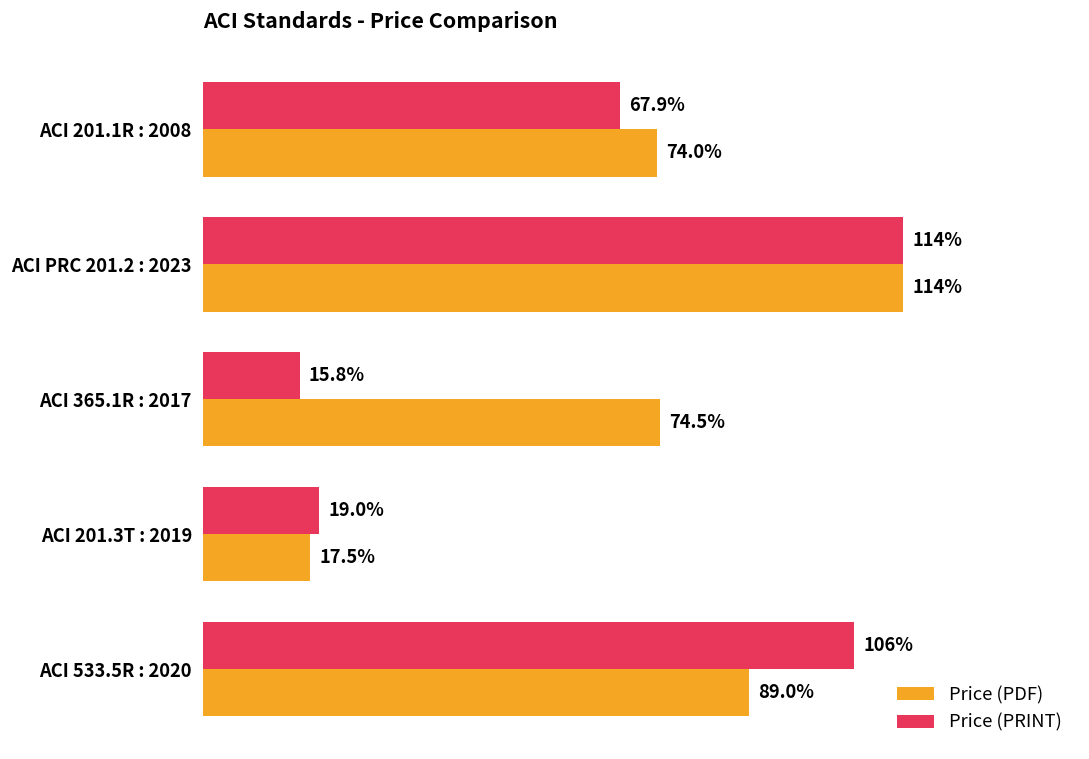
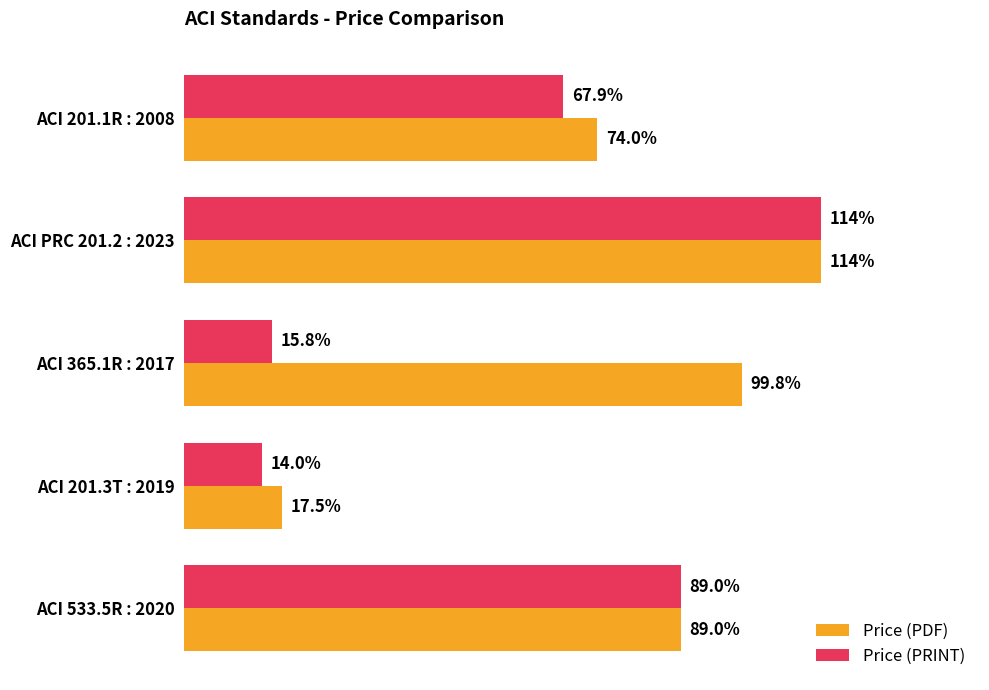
  {
    "Price (PDF)": {
      "ACI 201.1R : 2008": "74.0%",
      "ACI PRC 201.2 : 2023": "114%",
-     "ACI 365.1R : 2017": "74.5%",
+     "ACI 365.1R : 2017": "99.8%",
      "ACI 201.3T : 2019": "17.5%",
      "ACI 533.5R : 2020": "89.0%"
    },
    "Price (PRINT)": {
      "ACI 201.1R : 2008": "67.9%",
      "ACI PRC 201.2 : 2023": "114%",
      "ACI 365.1R : 2017": "15.8%",
-     "ACI 201.3T : 2019": "19.0%",
-     "ACI 533.5R : 2020": "106%"
+     "ACI 201.3T : 2019": "14.0%",
+     "ACI 533.5R : 2020": "89.0%"
    }
  }
